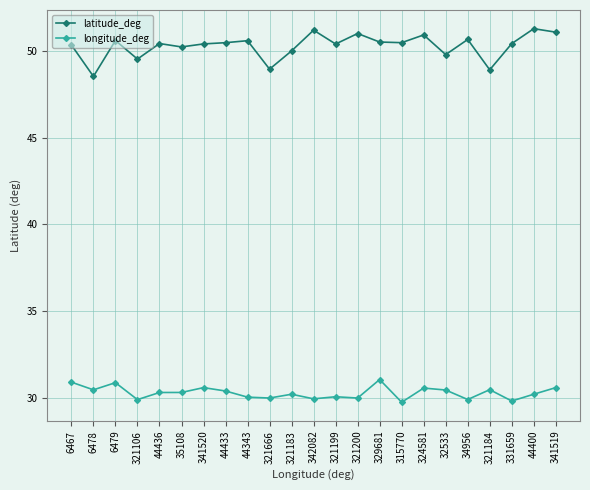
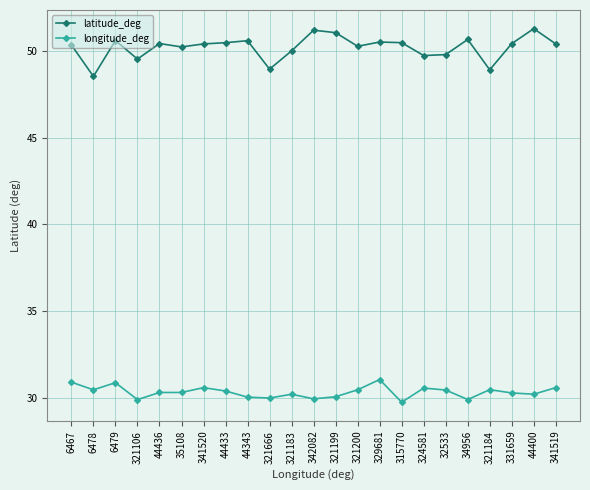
  {
    "latitude_deg": {
      "6478": 48.5,
      "321106": 49.5,
      "44436": 50.4,
      "35108": 50.2,
      "341520": 50.4,
      "44433": 50.5,
      "44343": 50.6,
      "321666": 49.0,
      "321183": 50.0,
      "342082": 51.2,
-     "321199": 50.4,
-     "321200": 51.0,
+     "321199": 51.1,
+     "321200": 50.3,
      "329681": 50.5,
      "315770": 50.5,
-     "324581": 50.9,
+     "324581": 49.7,
      "32533": 49.8,
      "34956": 50.7,
      "321184": 48.9,
      "331659": 50.4,
      "44400": 51.3,
-     "341519": 51.1
+     "341519": 50.4
    },
    "longitude_deg": {
      "6467": 30.9,
      "6478": 30.5,
      "6479": 30.9,
      "321106": 29.9,
      "44436": 30.3,
      "35108": 30.3,
      "341520": 30.6,
      "44433": 30.4,
      "44343": 30.0,
      "321666": 30.0,
      "321183": 30.2,
      "342082": 29.9,
      "321199": 30.1,
-     "321200": 30.0,
+     "321200": 30.5,
      "329681": 31.0,
      "315770": 29.7,
      "324581": 30.6,
      "32533": 30.4,
      "34956": 29.9,
      "321184": 30.5,
-     "331659": 29.8,
+     "331659": 30.3,
      "44400": 30.2,
      "341519": 30.6
    }
  }
